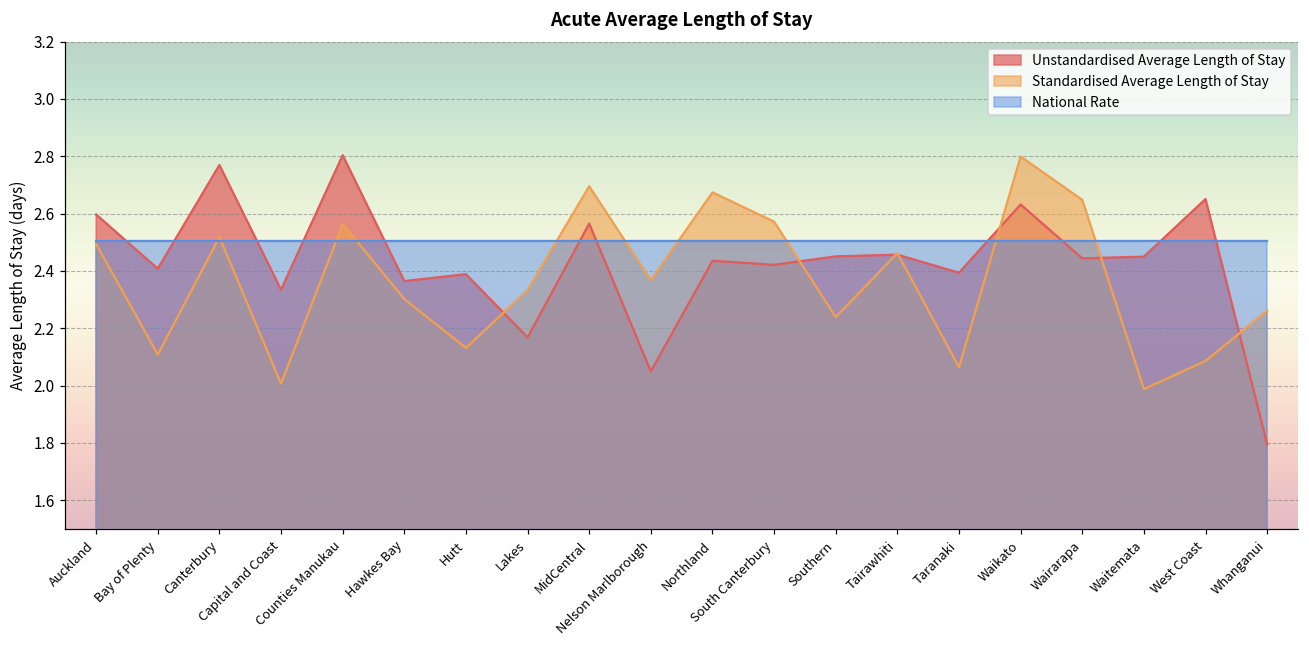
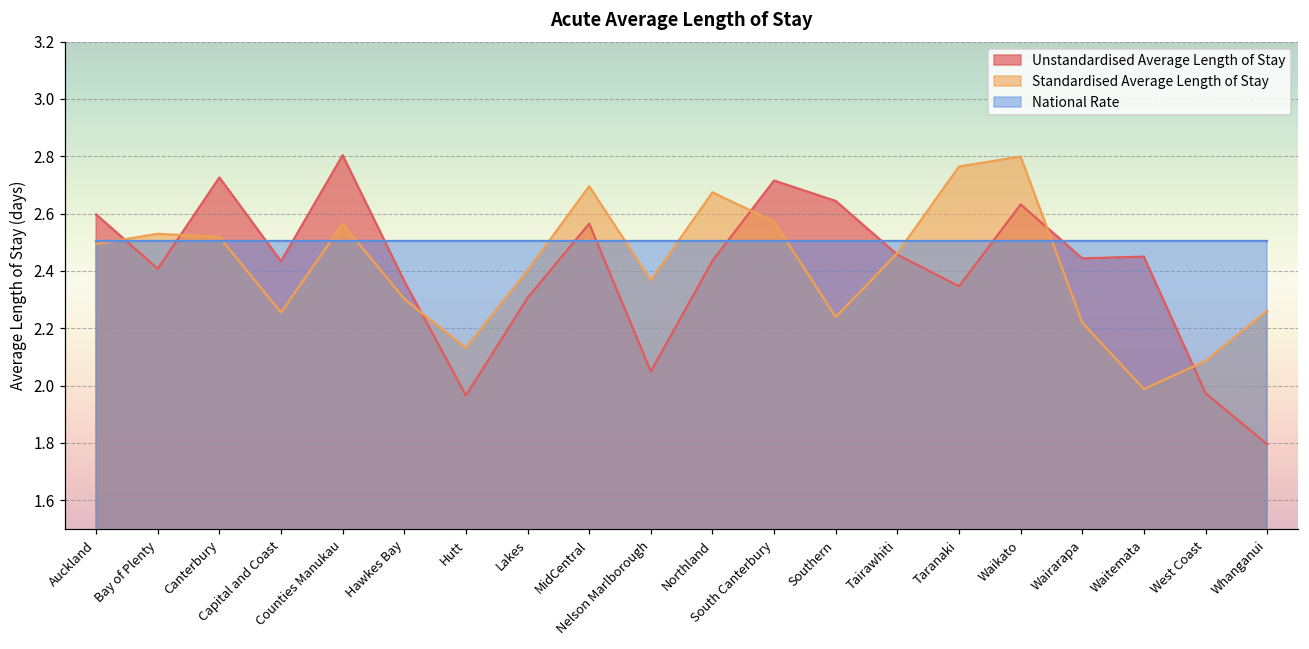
  {
    "Unstandardised Average Length of Stay": {
      "Auckland": 2.60,
      "Bay of Plenty": 2.41,
-     "Canterbury": 2.77,
-     "Capital and Coast": 2.33,
+     "Canterbury": 2.73,
+     "Capital and Coast": 2.43,
      "Counties Manukau": 2.80,
      "Hawkes Bay": 2.36,
-     "Hutt": 2.39,
-     "Lakes": 2.17,
+     "Hutt": 1.97,
+     "Lakes": 2.31,
      "MidCentral": 2.57,
      "Nelson Marlborough": 2.05,
      "Northland": 2.44,
-     "South Canterbury": 2.42,
-     "Southern": 2.45,
-     "Taranaki": 2.39,
+     "South Canterbury": 2.72,
+     "Southern": 2.64,
+     "Taranaki": 2.35,
      "Waikato": 2.63,
      "Wairarapa": 2.44,
      "Waitemata": 2.45,
-     "West Coast": 2.65,
+     "West Coast": 1.97,
      "Whanganui": 1.80
    },
    "Standardised Average Length of Stay": {
      "Auckland": 2.49,
-     "Bay of Plenty": 2.11,
+     "Bay of Plenty": 2.53,
      "Canterbury": 2.52,
-     "Capital and Coast": 2.01,
+     "Capital and Coast": 2.25,
      "Counties Manukau": 2.56,
      "Hawkes Bay": 2.30,
      "Hutt": 2.13,
-     "Lakes": 2.33,
+     "Lakes": 2.40,
      "MidCentral": 2.70,
      "Nelson Marlborough": 2.37,
      "Northland": 2.67,
      "South Canterbury": 2.57,
      "Southern": 2.24,
-     "Taranaki": 2.06,
+     "Taranaki": 2.76,
      "Waikato": 2.80,
-     "Wairarapa": 2.65,
+     "Wairarapa": 2.22,
      "Waitemata": 1.99,
      "West Coast": 2.09,
      "Whanganui": 2.26
    },
    "National Rate": {
      "Auckland": 2.50,
      "Bay of Plenty": 2.50,
      "Canterbury": 2.50,
      "Capital and Coast": 2.50,
      "Counties Manukau": 2.50,
      "Hawkes Bay": 2.50,
      "Hutt": 2.50,
      "Lakes": 2.50,
      "MidCentral": 2.50,
      "Nelson Marlborough": 2.50,
      "Northland": 2.50,
      "South Canterbury": 2.50,
      "Southern": 2.50,
      "Tairawhiti": 2.50,
      "Taranaki": 2.50,
      "Waikato": 2.50,
      "Wairarapa": 2.50,
      "Waitemata": 2.50,
      "West Coast": 2.50,
      "Whanganui": 2.50
    }
  }
